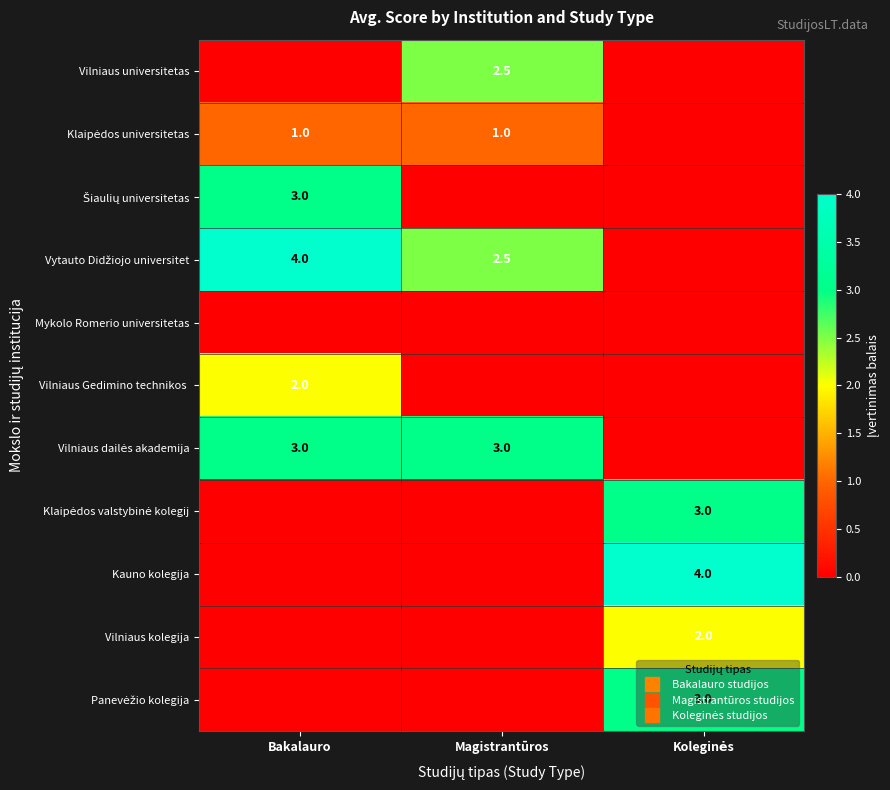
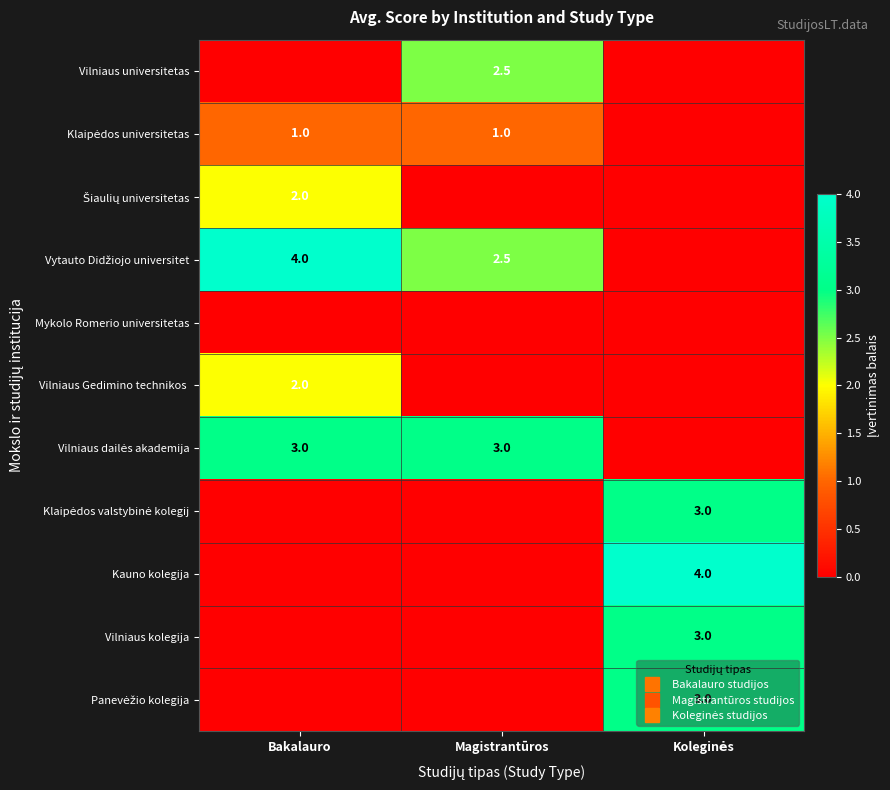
  {
    "Vilniaus universitetas": {
      "Magistrantūros": 2.5
    },
    "Klaipėdos universitetas": {
      "Bakalauro": 1.0,
      "Magistrantūros": 1.0
    },
    "Šiaulių universitetas": {
-     "Bakalauro": 3.0
+     "Bakalauro": 2.0
    },
    "Vytauto Didžiojo universitet": {
      "Bakalauro": 4.0,
      "Magistrantūros": 2.5
    },
    "Vilniaus Gedimino technikos": {
      "Bakalauro": 2.0
    },
    "Vilniaus dailės akademija": {
      "Bakalauro": 3.0,
      "Magistrantūros": 3.0
    },
    "Klaipėdos valstybinė kolegij": {
      "Koleginės": 3.0
    },
    "Kauno kolegija": {
      "Koleginės": 4.0
    },
    "Vilniaus kolegija": {
-     "Koleginės": 2.0
+     "Koleginės": 3.0
    }
  }
